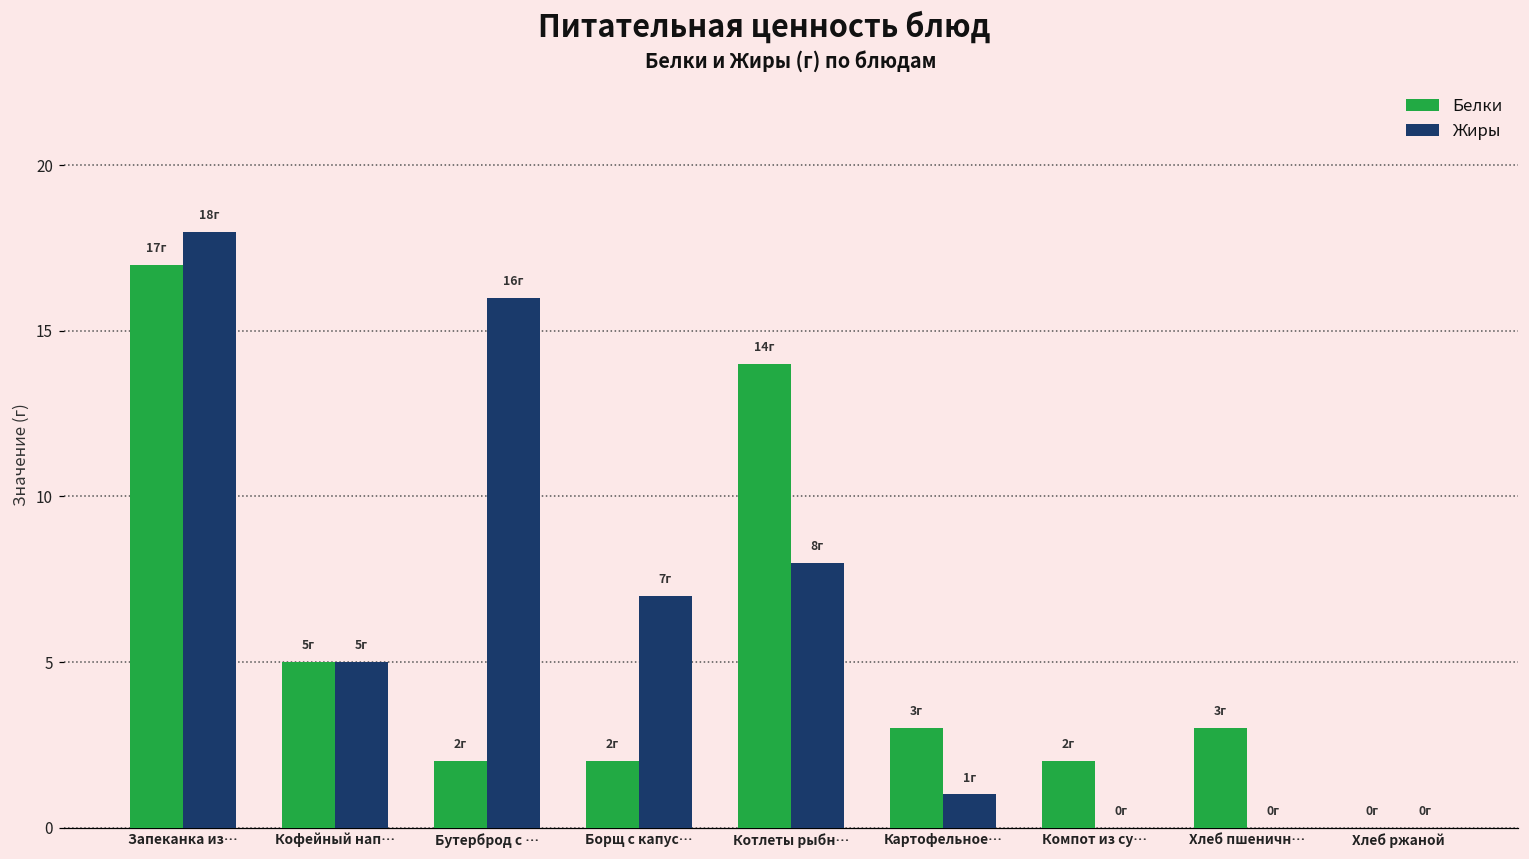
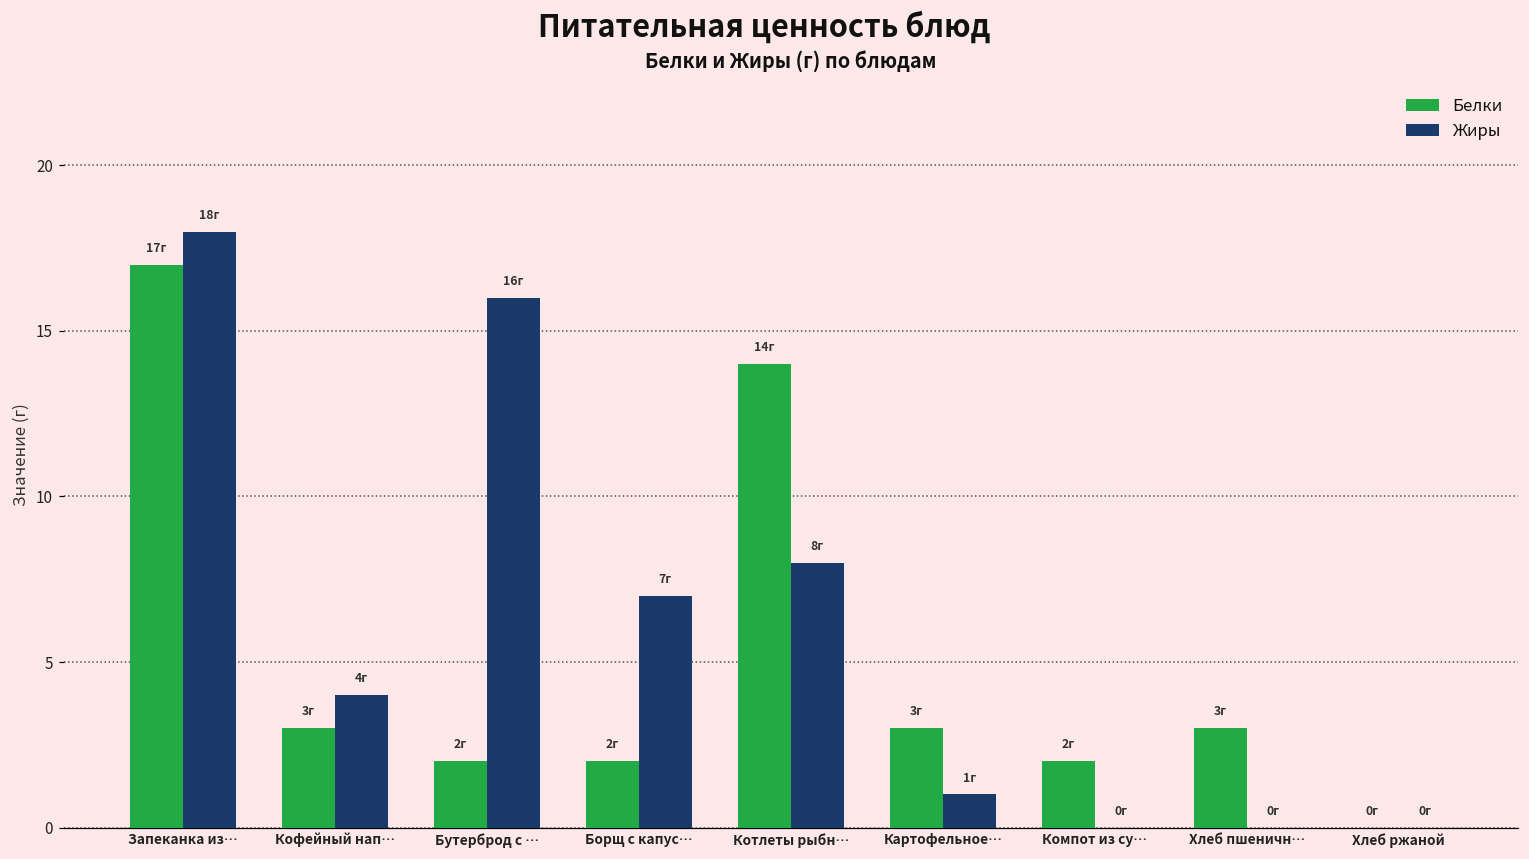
  {
    "Белки": {
      "Запеканка из…": "17г",
-     "Кофейный нап…": "5г",
+     "Кофейный нап…": "3г",
      "Бутерброд с …": "2г",
      "Борщ с капус…": "2г",
      "Котлеты рыбн…": "14г",
      "Картофельное…": "3г",
      "Компот из су…": "2г",
      "Хлеб пшеничн…": "3г",
      "Хлеб ржаной": "0г"
    },
    "Жиры": {
      "Запеканка из…": "18г",
-     "Кофейный нап…": "5г",
+     "Кофейный нап…": "4г",
      "Бутерброд с …": "16г",
      "Борщ с капус…": "7г",
      "Котлеты рыбн…": "8г",
      "Картофельное…": "1г",
      "Компот из су…": "0г",
      "Хлеб пшеничн…": "0г",
      "Хлеб ржаной": "0г"
    }
  }
